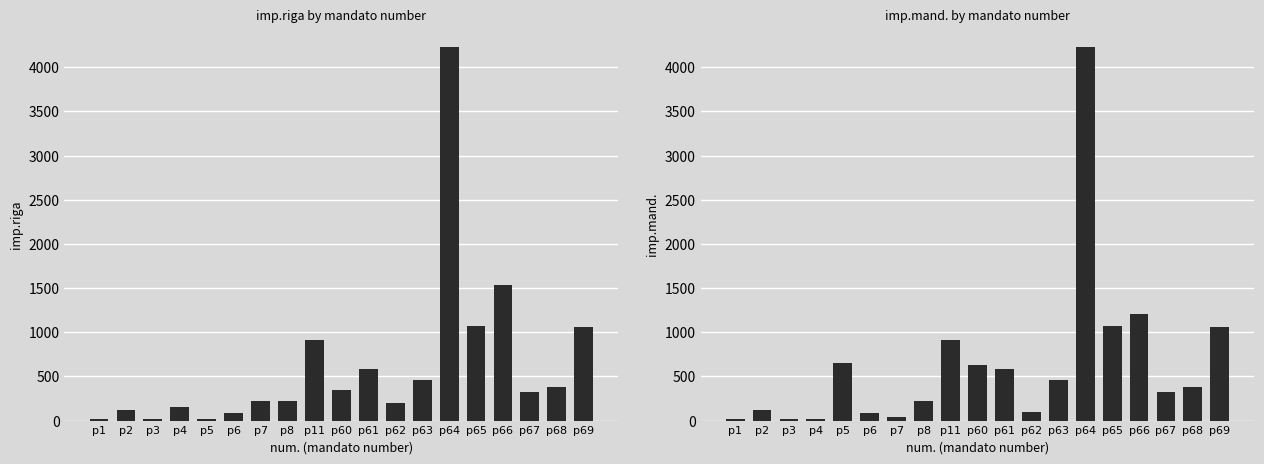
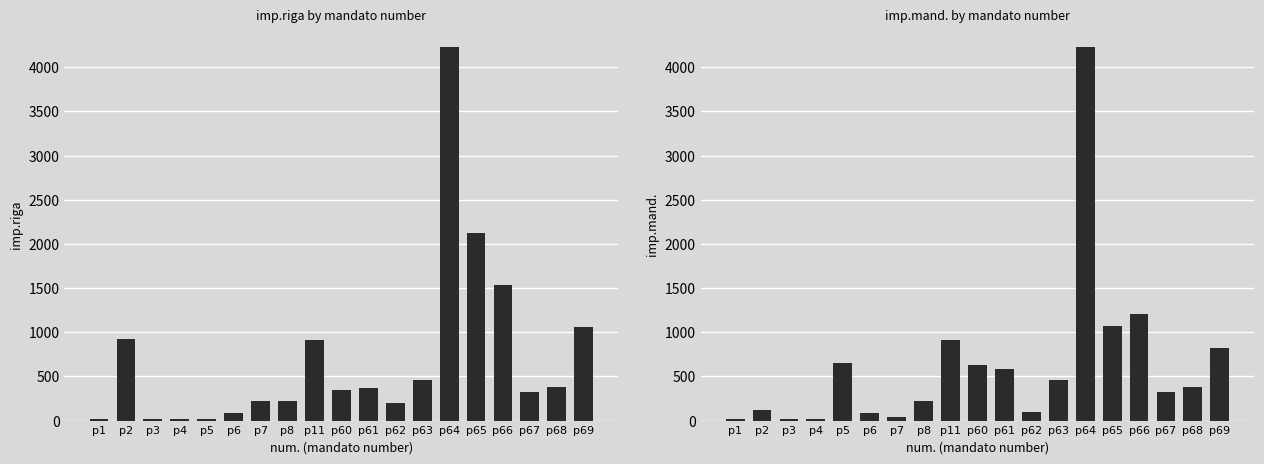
  {
    "imp.riga by mandato number": {
-     "p2": 100,
-     "p4": 100,
+     "p2": 900,
+     "p4": 0,
      "p6": 100,
      "p7": 200,
      "p8": 200,
      "p11": 900,
      "p60": 300,
-     "p61": 600,
+     "p61": 400,
      "p62": 200,
      "p63": 500,
      "p64": 4200,
-     "p65": 1100,
+     "p65": 2100,
      "p66": 1500,
      "p67": 300,
      "p68": 400,
      "p69": 1100
    },
    "imp.mand. by mandato number": {
      "p2": 100,
      "p5": 700,
      "p6": 100,
      "p7": 0,
      "p8": 200,
      "p11": 900,
      "p60": 600,
      "p61": 600,
      "p62": 100,
      "p63": 500,
      "p64": 4200,
      "p65": 1100,
      "p66": 1200,
      "p67": 300,
      "p68": 400,
-     "p69": 1100
+     "p69": 800
    }
  }
